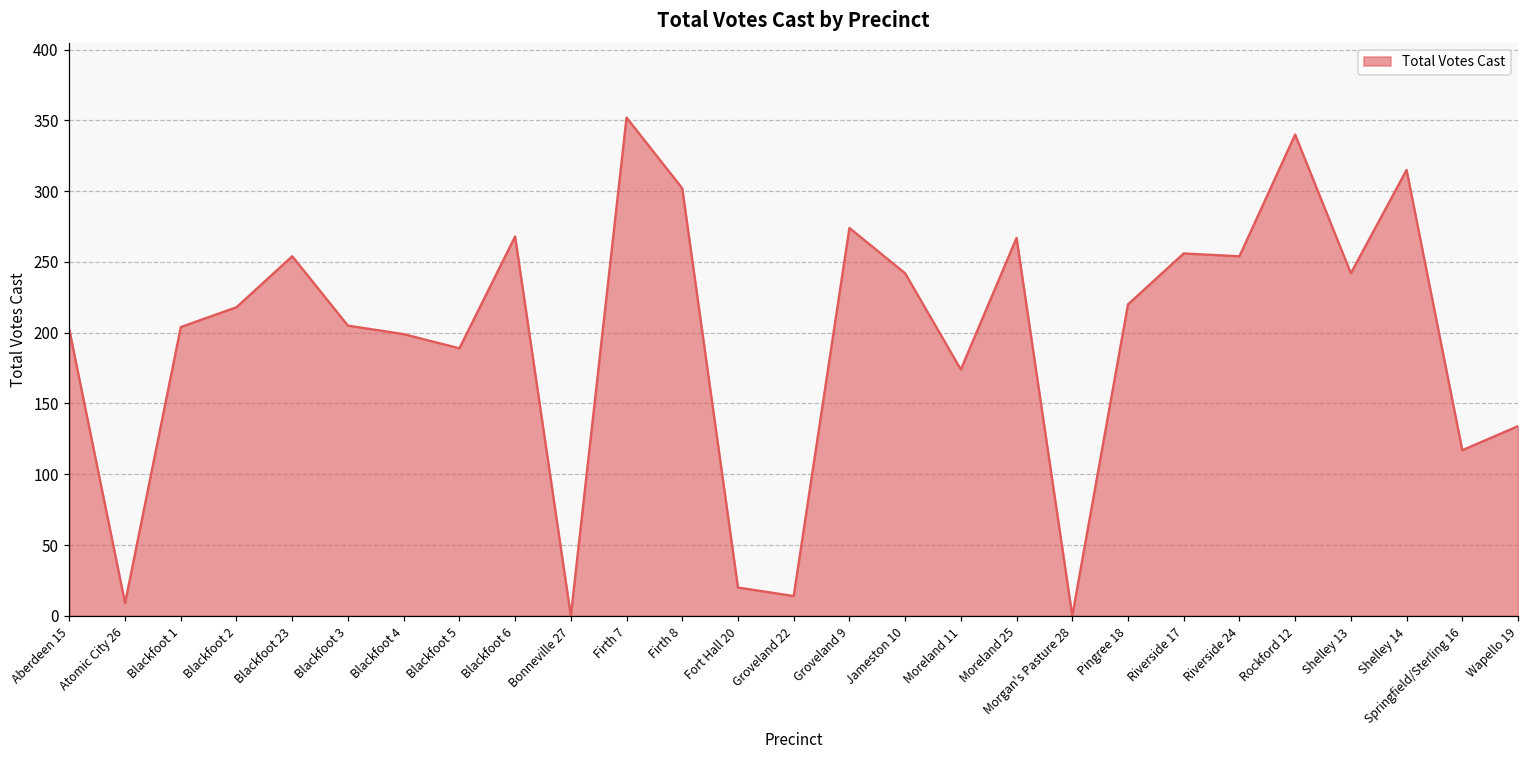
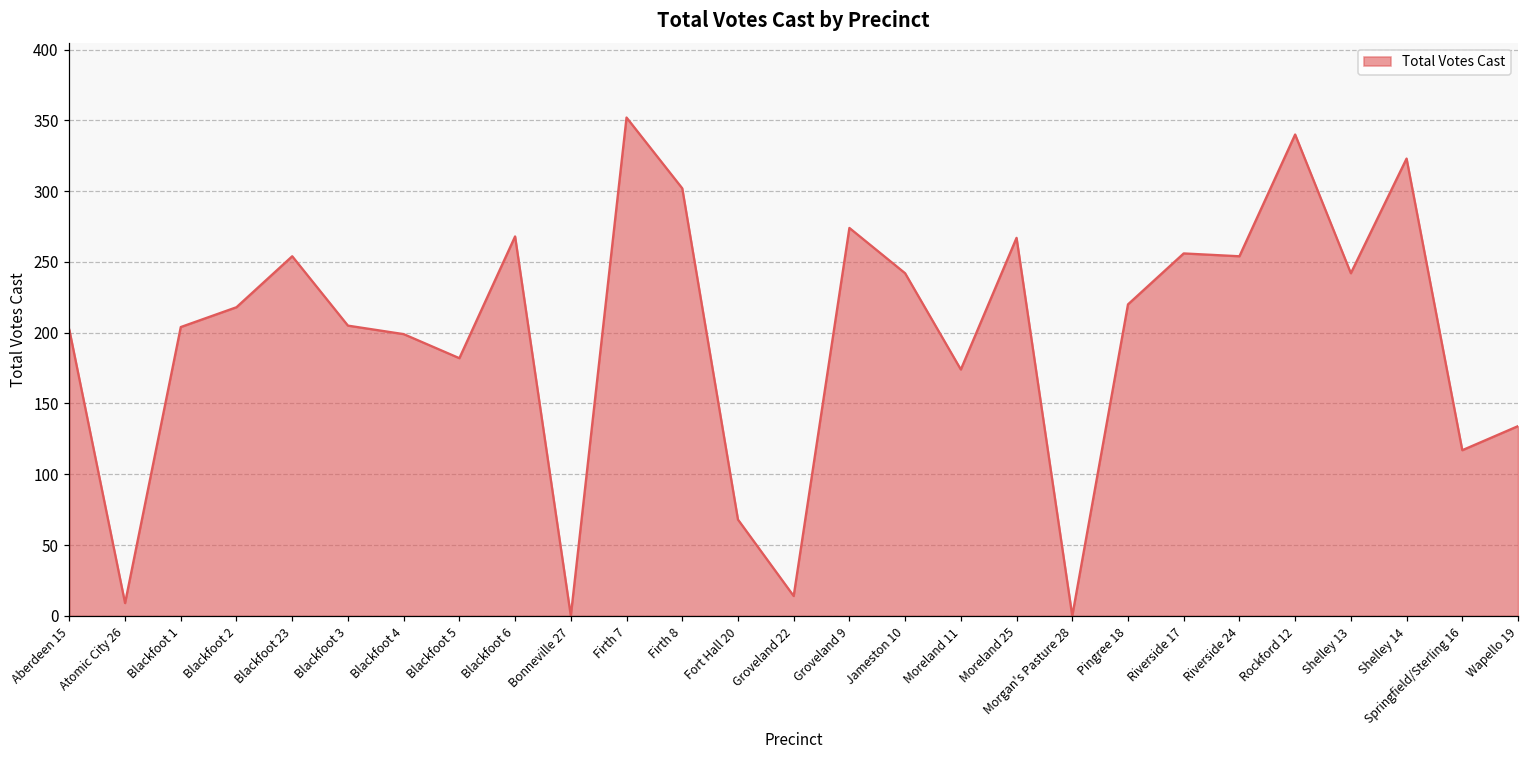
  {
    "Aberdeen 15": 202,
    "Atomic City 26": 9,
    "Blackfoot 1": 204,
    "Blackfoot 2": 218,
    "Blackfoot 23": 254,
    "Blackfoot 3": 205,
    "Blackfoot 4": 199,
-   "Blackfoot 5": 189,
+   "Blackfoot 5": 182,
    "Blackfoot 6": 268,
    "Bonneville 27": 0,
    "Firth 7": 352,
    "Firth 8": 302,
-   "Fort Hall 20": 20,
+   "Fort Hall 20": 68,
    "Groveland 22": 14,
    "Groveland 9": 274,
    "Jameston 10": 242,
    "Moreland 11": 174,
    "Moreland 25": 267,
    "Morgan's Pasture 28": 0,
    "Pingree 18": 220,
    "Riverside 17": 256,
    "Riverside 24": 254,
    "Rockford 12": 340,
    "Shelley 13": 242,
-   "Shelley 14": 315,
+   "Shelley 14": 323,
    "Springfield/Sterling 16": 117,
    "Wapello 19": 134
  }
